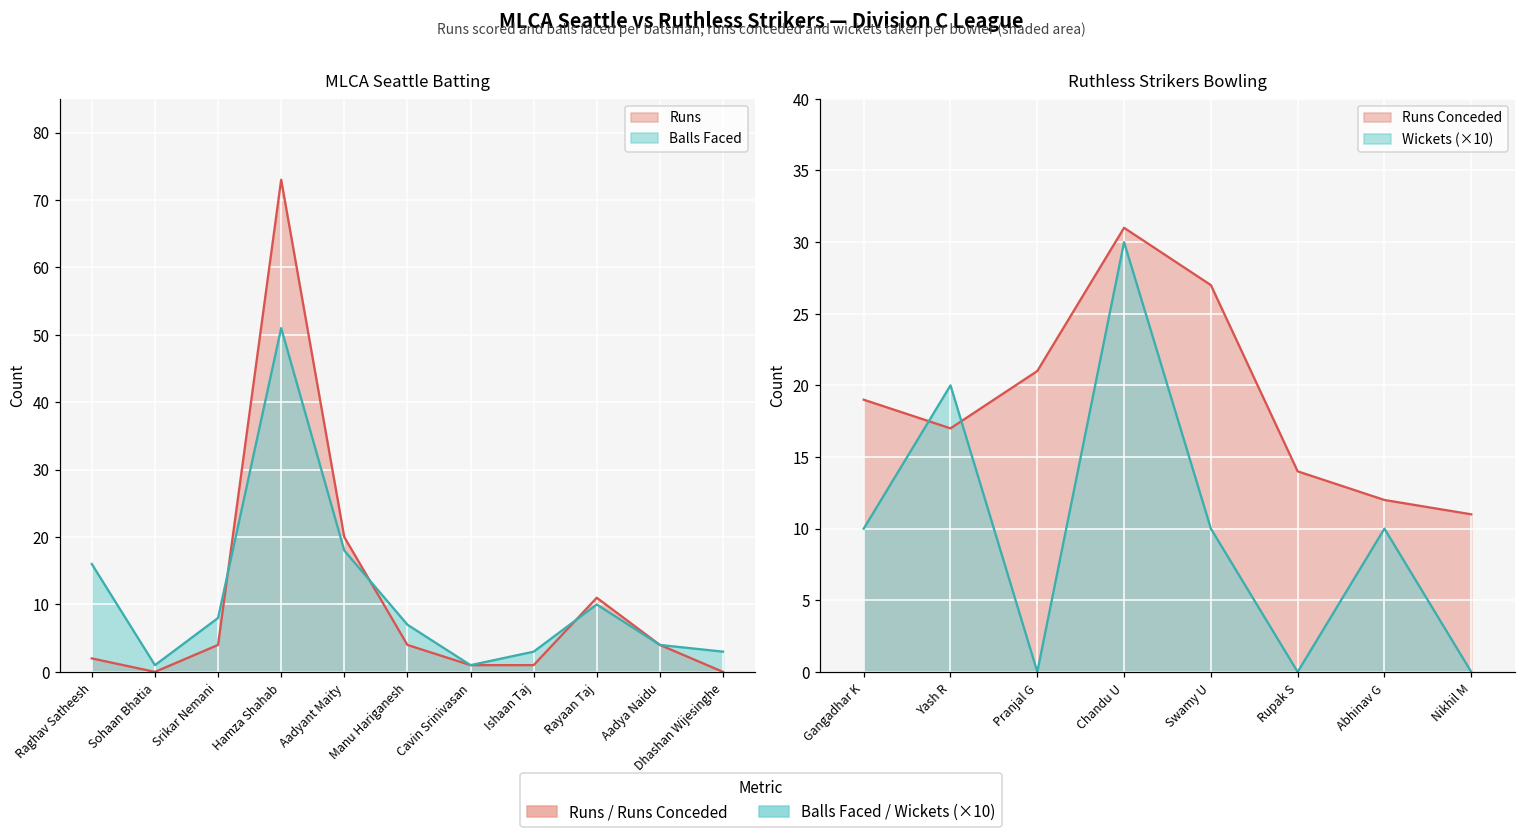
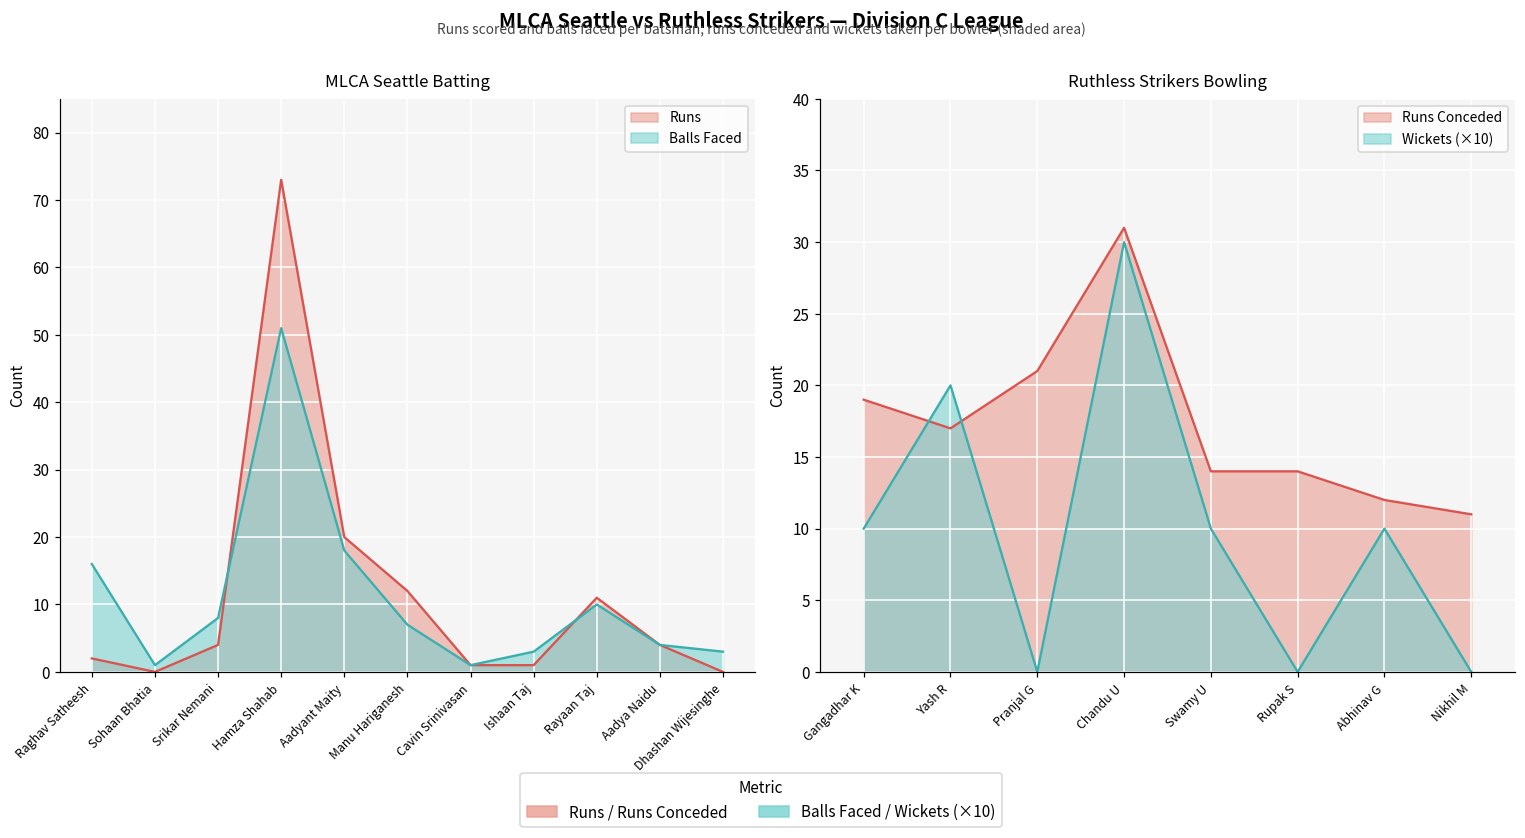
  {
    "MLCA Seattle Batting": {
      "Runs": {
        "Raghav Satheesh": 2,
        "Sohaan Bhatia": 0,
        "Srikar Nemani": 4,
        "Hamza Shahab": 73,
        "Aadyant Maity": 20,
-       "Manu Hariganesh": 4,
+       "Manu Hariganesh": 12,
        "Ishaan Taj": 1,
        "Rayaan Taj": 11,
        "Dhashan Wijesinghe": 0
      },
      "Balls Faced": {
        "Raghav Satheesh": 16,
        "Sohaan Bhatia": 1,
        "Srikar Nemani": 8,
        "Hamza Shahab": 51,
        "Aadyant Maity": 18,
        "Manu Hariganesh": 7,
        "Ishaan Taj": 3,
        "Rayaan Taj": 10,
        "Dhashan Wijesinghe": 3
      }
    },
    "Ruthless Strikers Bowling": {
      "Runs Conceded": {
        "Gangadhar K": 19,
        "Yash R": 17,
        "Pranjal G": 21,
        "Chandu U": 31,
-       "Swamy U": 27,
+       "Swamy U": 14,
        "Rupak S": 14,
        "Abhinav G": 12,
        "Nikhil M": 11
      },
      "Wickets (×10)": {
        "Gangadhar K": 10,
        "Yash R": 20,
        "Pranjal G": 0,
        "Chandu U": 30,
        "Swamy U": 10,
        "Rupak S": 0,
        "Abhinav G": 10,
        "Nikhil M": 0
      }
    }
  }
